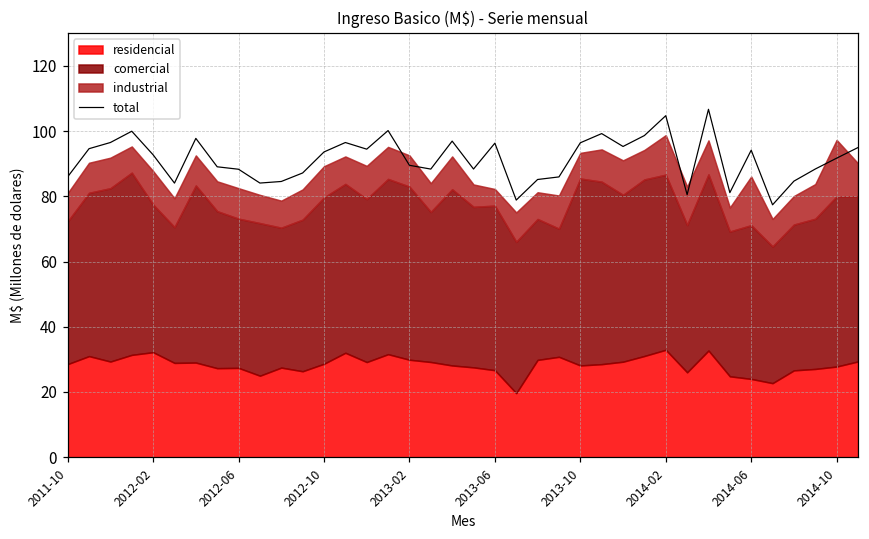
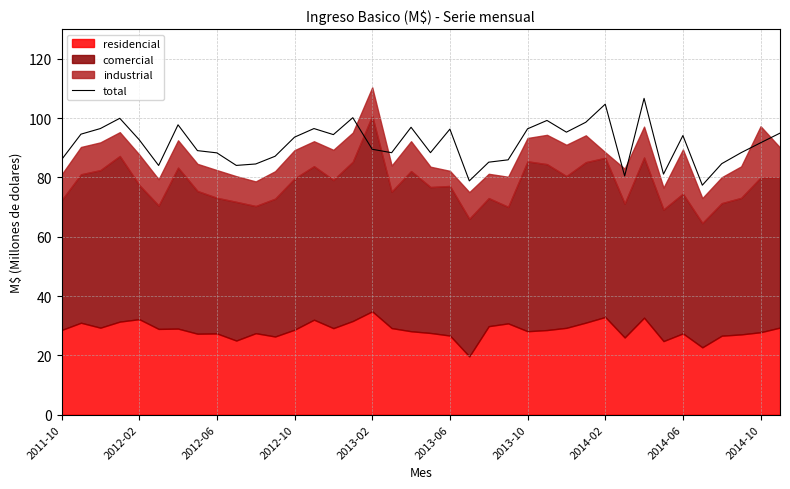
  {
    "total": {
      "2011-10": 86,
      "2012-02": 93,
      "2012-06": 88,
      "2012-10": 94,
      "2013-02": 89,
      "2013-06": 96,
      "2013-10": 96,
      "2014-02": 105,
      "2014-06": 94,
      "2014-10": 92
    },
    "residencial": {
      "2011-10": 29,
      "2012-02": 32,
      "2012-06": 27,
      "2012-10": 29,
-     "2013-02": 30,
+     "2013-02": 35,
      "2013-06": 27,
      "2013-10": 28,
      "2014-02": 33,
-     "2014-06": 24,
+     "2014-06": 27,
      "2014-10": 28
    },
    "comercial": {
      "2011-10": 44,
      "2012-02": 45,
      "2012-06": 46,
      "2012-10": 51,
-     "2013-02": 53,
+     "2013-02": 66,
      "2013-06": 50,
      "2013-10": 57,
      "2014-02": 54,
      "2014-06": 47,
      "2014-10": 52
    },
    "industrial": {
      "2011-10": 9,
      "2012-02": 10,
      "2012-06": 9,
      "2012-10": 10,
      "2013-02": 10,
      "2013-06": 5,
      "2013-10": 8,
-     "2014-02": 12,
+     "2014-02": 2,
      "2014-06": 15,
      "2014-10": 17
    }
  }
